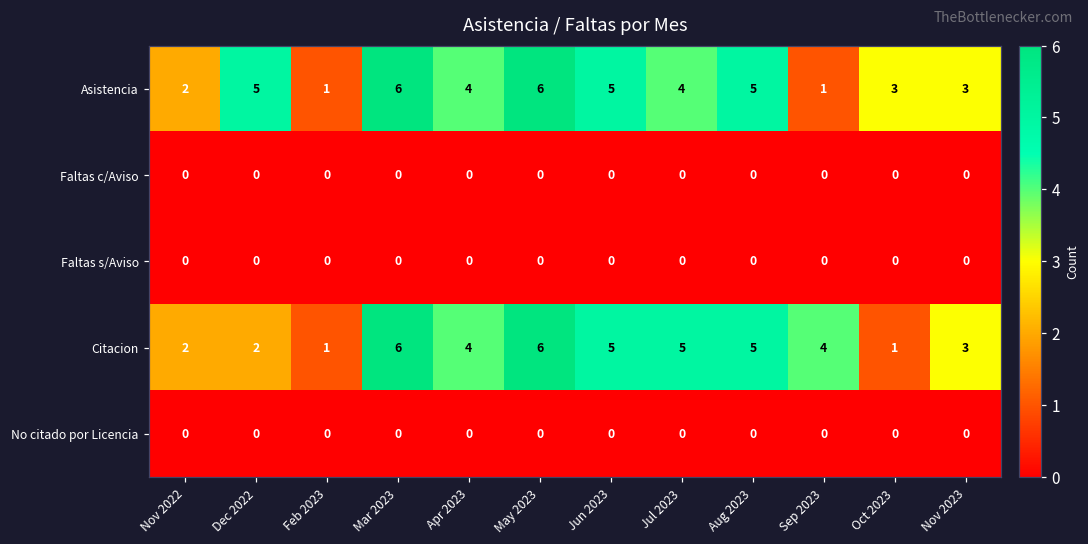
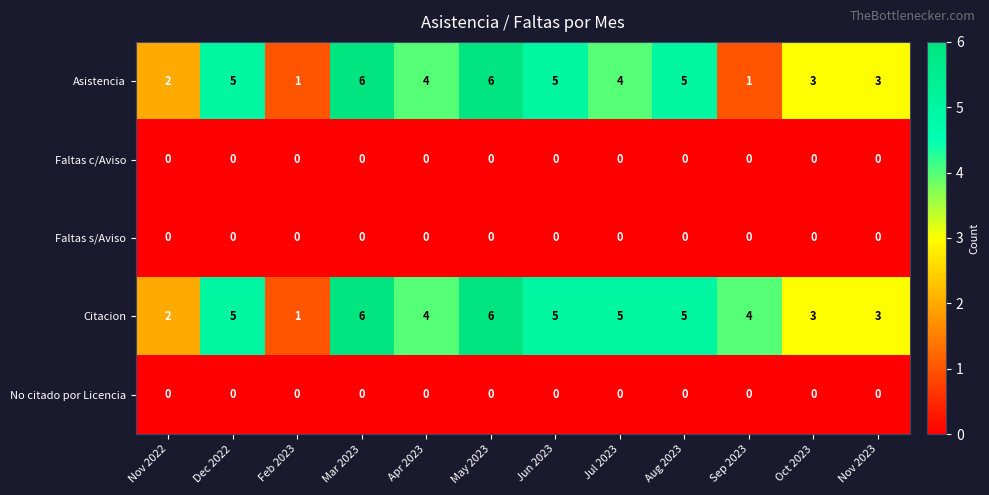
  {
    "Asistencia": {
      "Nov 2022": 2,
      "Dec 2022": 5,
      "Feb 2023": 1,
      "Mar 2023": 6,
      "Apr 2023": 4,
      "May 2023": 6,
      "Jun 2023": 5,
      "Jul 2023": 4,
      "Aug 2023": 5,
      "Sep 2023": 1,
      "Oct 2023": 3,
      "Nov 2023": 3
    },
    "Faltas c/Aviso": {
      "Nov 2022": 0,
      "Dec 2022": 0,
      "Feb 2023": 0,
      "Mar 2023": 0,
      "Apr 2023": 0,
      "May 2023": 0,
      "Jun 2023": 0,
      "Jul 2023": 0,
      "Aug 2023": 0,
      "Sep 2023": 0,
      "Oct 2023": 0,
      "Nov 2023": 0
    },
    "Faltas s/Aviso": {
      "Nov 2022": 0,
      "Dec 2022": 0,
      "Feb 2023": 0,
      "Mar 2023": 0,
      "Apr 2023": 0,
      "May 2023": 0,
      "Jun 2023": 0,
      "Jul 2023": 0,
      "Aug 2023": 0,
      "Sep 2023": 0,
      "Oct 2023": 0,
      "Nov 2023": 0
    },
    "Citacion": {
      "Nov 2022": 2,
-     "Dec 2022": 2,
+     "Dec 2022": 5,
      "Feb 2023": 1,
      "Mar 2023": 6,
      "Apr 2023": 4,
      "May 2023": 6,
      "Jun 2023": 5,
      "Jul 2023": 5,
      "Aug 2023": 5,
      "Sep 2023": 4,
-     "Oct 2023": 1,
+     "Oct 2023": 3,
      "Nov 2023": 3
    },
    "No citado por Licencia": {
      "Nov 2022": 0,
      "Dec 2022": 0,
      "Feb 2023": 0,
      "Mar 2023": 0,
      "Apr 2023": 0,
      "May 2023": 0,
      "Jun 2023": 0,
      "Jul 2023": 0,
      "Aug 2023": 0,
      "Sep 2023": 0,
      "Oct 2023": 0,
      "Nov 2023": 0
    }
  }
